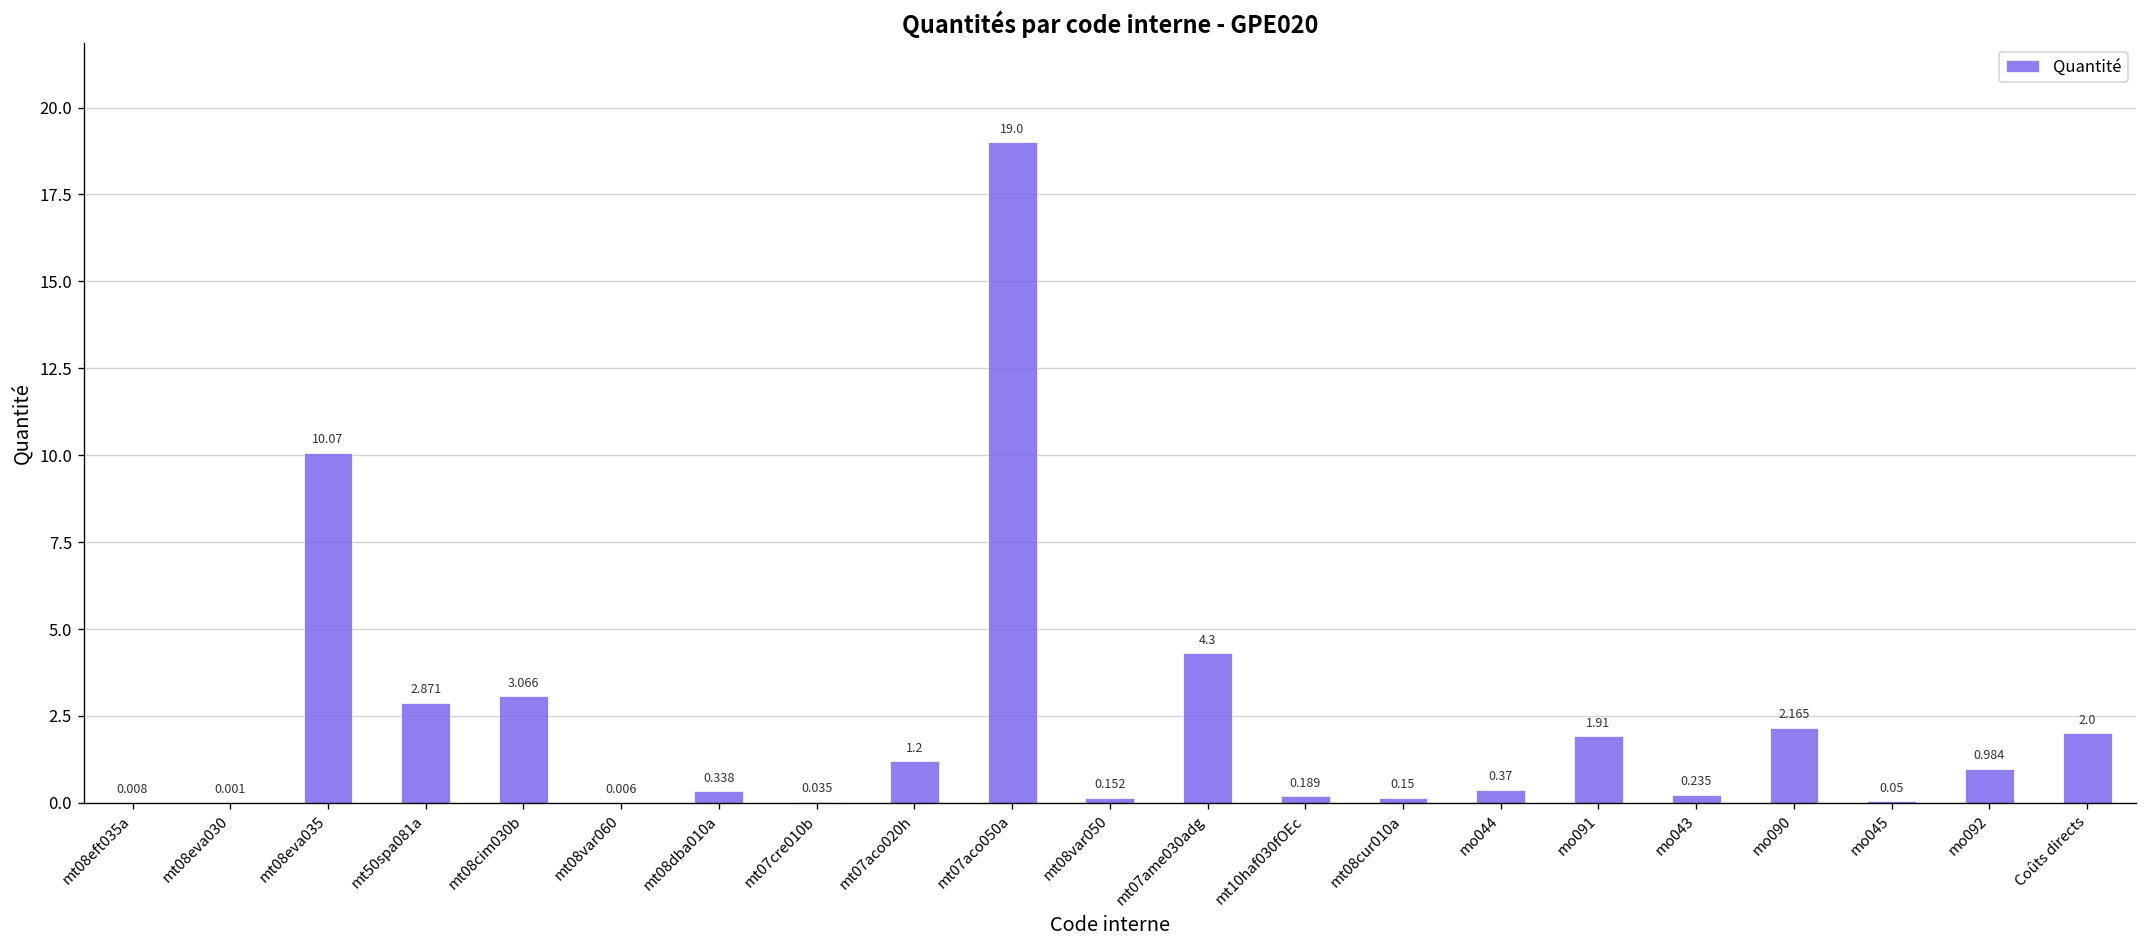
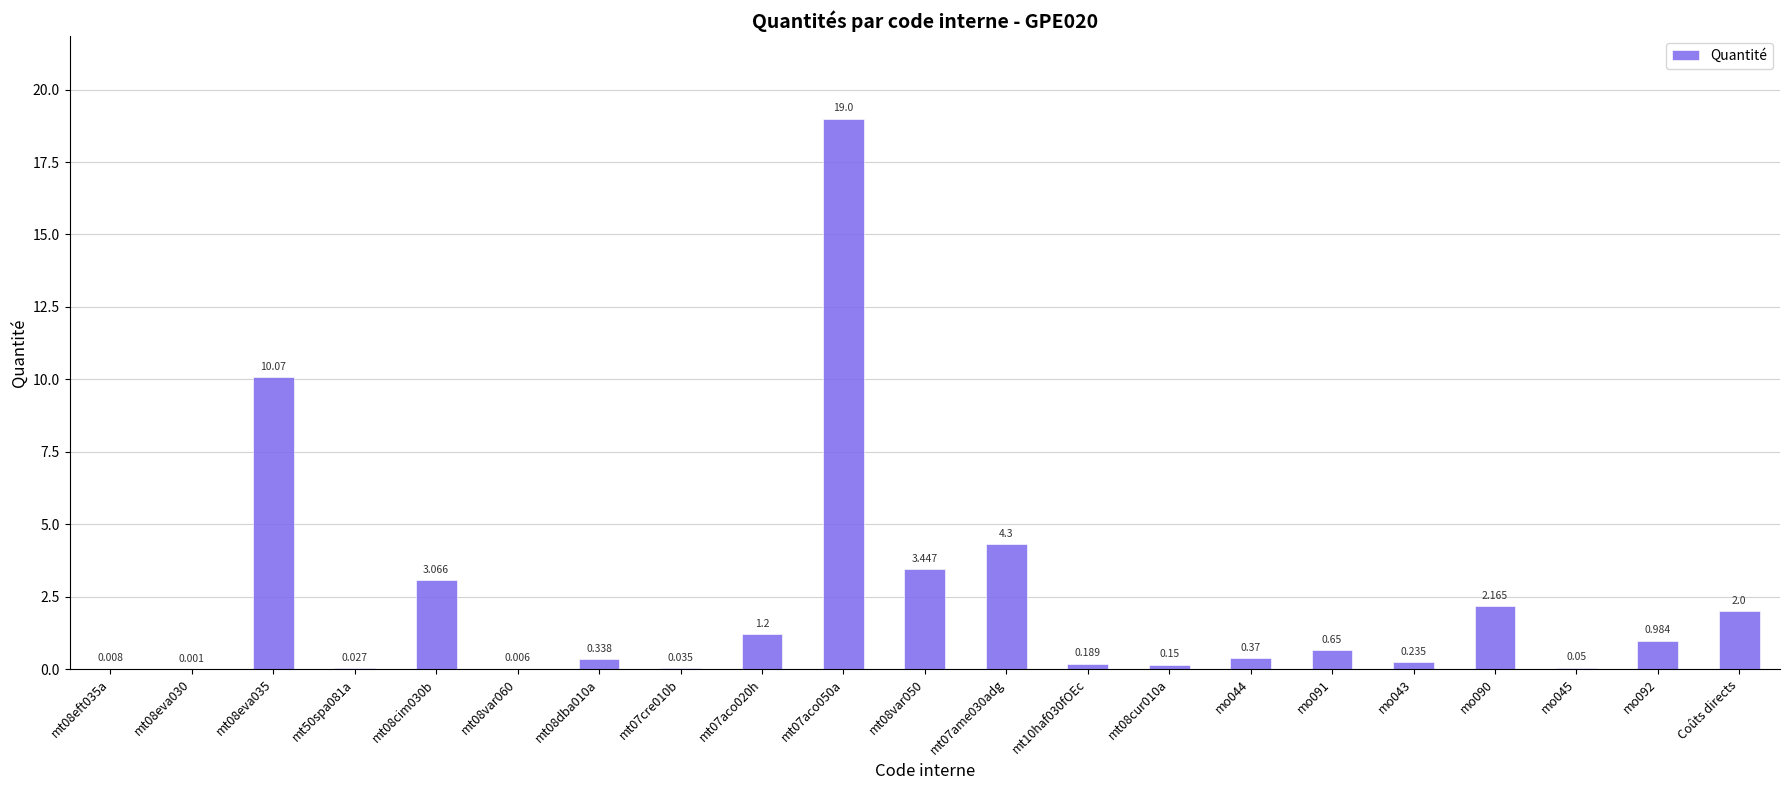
  {
    "mt08eft035a": 0.008,
    "mt08eva030": 0.001,
    "mt08eva035": 10.07,
-   "mt50spa081a": 2.871,
+   "mt50spa081a": 0.027,
    "mt08cim030b": 3.066,
    "mt08var060": 0.006,
    "mt08dba010a": 0.338,
    "mt07cre010b": 0.035,
    "mt07aco020h": 1.2,
    "mt07aco050a": 19.0,
-   "mt08var050": 0.152,
+   "mt08var050": 3.447,
    "mt07ame030adg": 4.3,
    "mt10haf030fOEc": 0.189,
    "mt08cur010a": 0.15,
    "mo044": 0.37,
-   "mo091": 1.91,
+   "mo091": 0.65,
    "mo043": 0.235,
    "mo090": 2.165,
    "mo045": 0.05,
    "mo092": 0.984,
    "Coûts directs": 2.0
  }
